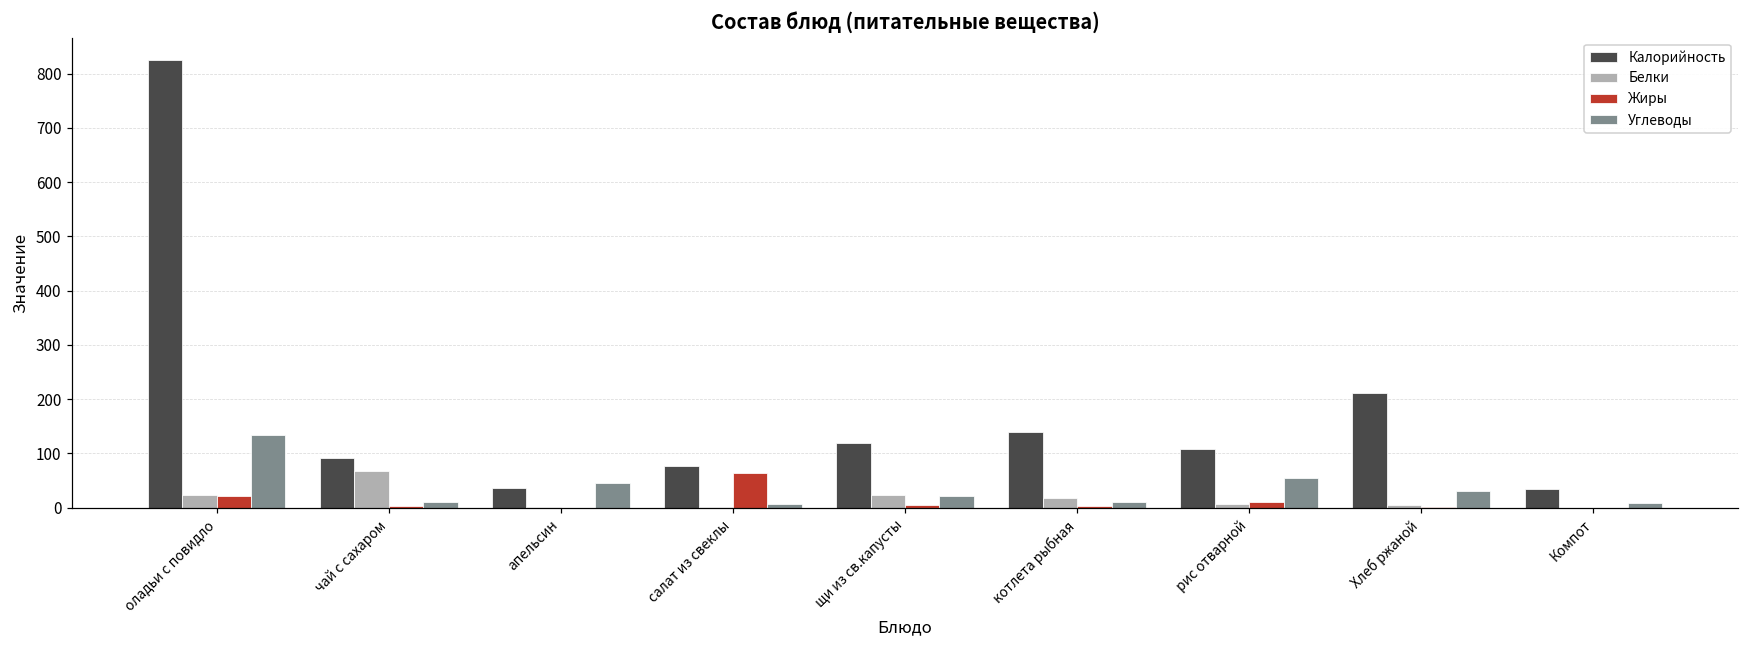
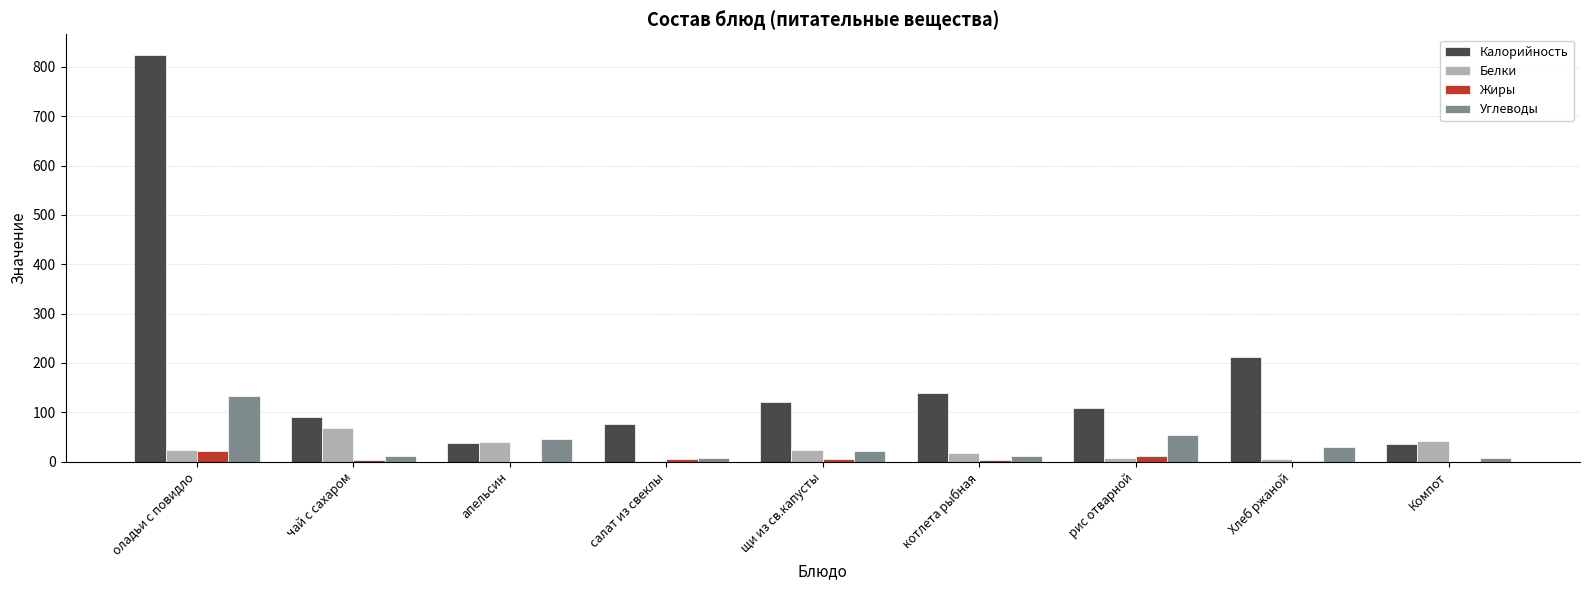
  {
    "Калорийность": {
      "оладьи с повидло": 830,
      "чай с сахаром": 90,
      "апельсин": 40,
      "салат из свеклы": 80,
      "щи из св.капусты": 120,
      "котлета рыбная": 140,
      "рис отварной": 110,
      "Хлеб ржаной": 210,
      "Компот": 40
    },
    "Белки": {
      "оладьи с повидло": 20,
      "чай с сахаром": 70,
-     "апельсин": 0,
+     "апельсин": 40,
      "щи из св.капусты": 20,
      "котлета рыбная": 20,
      "рис отварной": 10,
-     "Компот": 0
+     "Компот": 40
    },
    "Жиры": {
      "оладьи с повидло": 20,
      "апельсин": 0,
-     "салат из свеклы": 60,
+     "салат из свеклы": 0,
      "рис отварной": 10,
      "Компот": 0
    },
    "Углеводы": {
      "оладьи с повидло": 130,
      "чай с сахаром": 10,
      "апельсин": 50,
      "салат из свеклы": 10,
      "щи из св.капусты": 20,
      "котлета рыбная": 10,
      "рис отварной": 50,
      "Хлеб ржаной": 30,
      "Компот": 10
    }
  }
